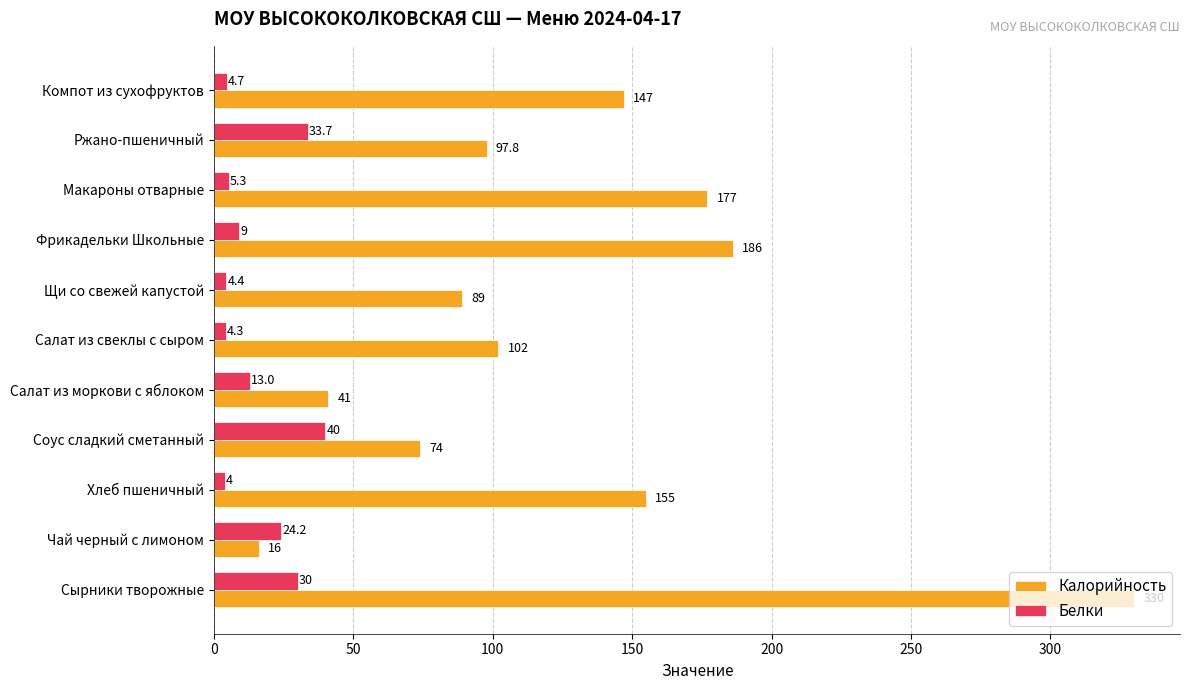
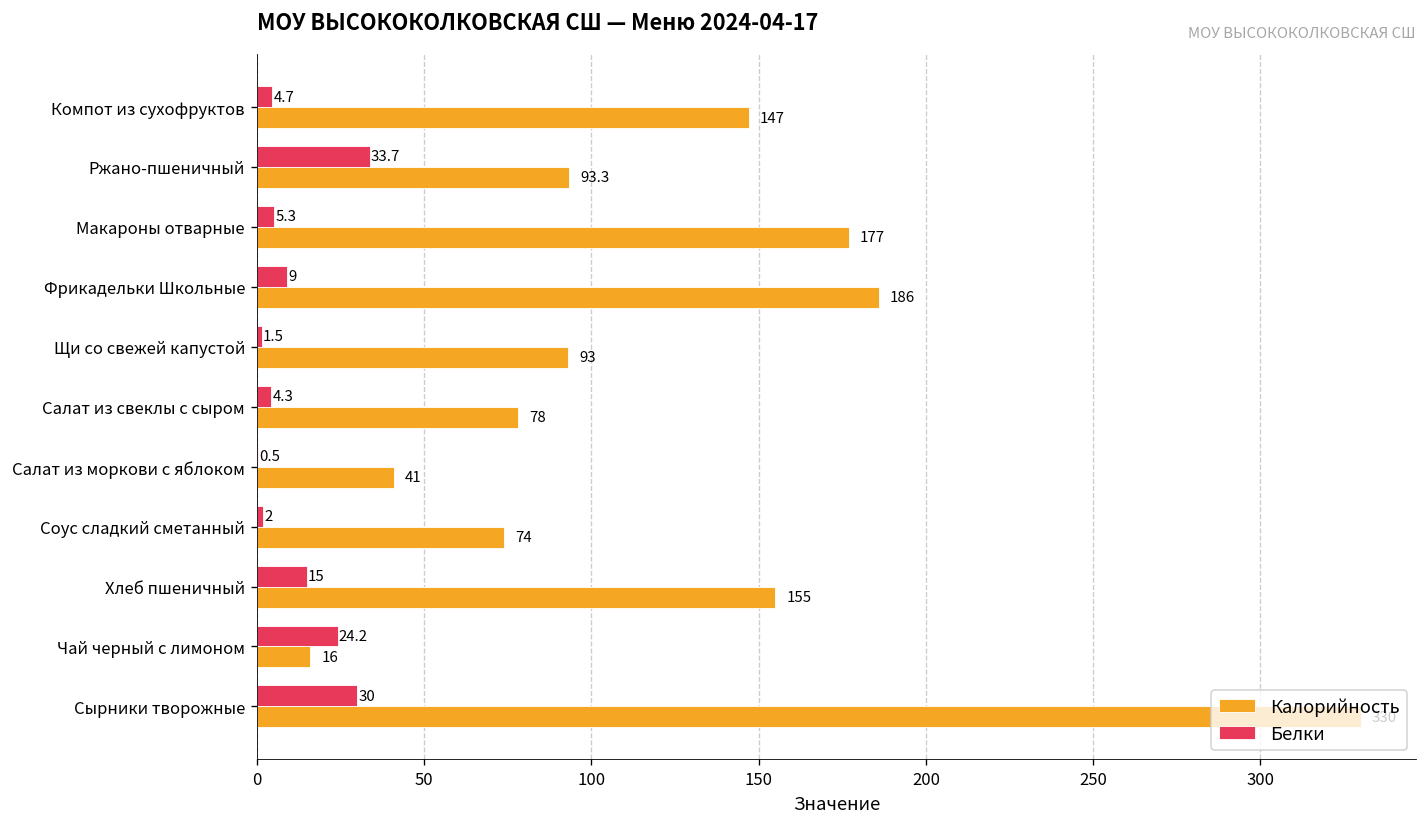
  {
    "Калорийность": {
      "Компот из сухофруктов": 147,
-     "Ржано-пшеничный": 97.8,
+     "Ржано-пшеничный": 93.3,
      "Макароны отварные": 177,
      "Фрикадельки Школьные": 186,
-     "Щи со свежей капустой": 89,
-     "Салат из свеклы с сыром": 102,
+     "Щи со свежей капустой": 93,
+     "Салат из свеклы с сыром": 78,
      "Салат из моркови с яблоком": 41,
      "Соус сладкий сметанный": 74,
      "Хлеб пшеничный": 155,
      "Чай черный с лимоном": 16
    },
    "Белки": {
      "Компот из сухофруктов": 4.7,
      "Ржано-пшеничный": 33.7,
      "Макароны отварные": 5.3,
      "Фрикадельки Школьные": 9,
-     "Щи со свежей капустой": 4.4,
+     "Щи со свежей капустой": 1.5,
      "Салат из свеклы с сыром": 4.3,
-     "Салат из моркови с яблоком": 13.0,
-     "Соус сладкий сметанный": 40,
-     "Хлеб пшеничный": 4,
+     "Салат из моркови с яблоком": 0.5,
+     "Соус сладкий сметанный": 2,
+     "Хлеб пшеничный": 15,
      "Чай черный с лимоном": 24.2,
      "Сырники творожные": 30
    }
  }
